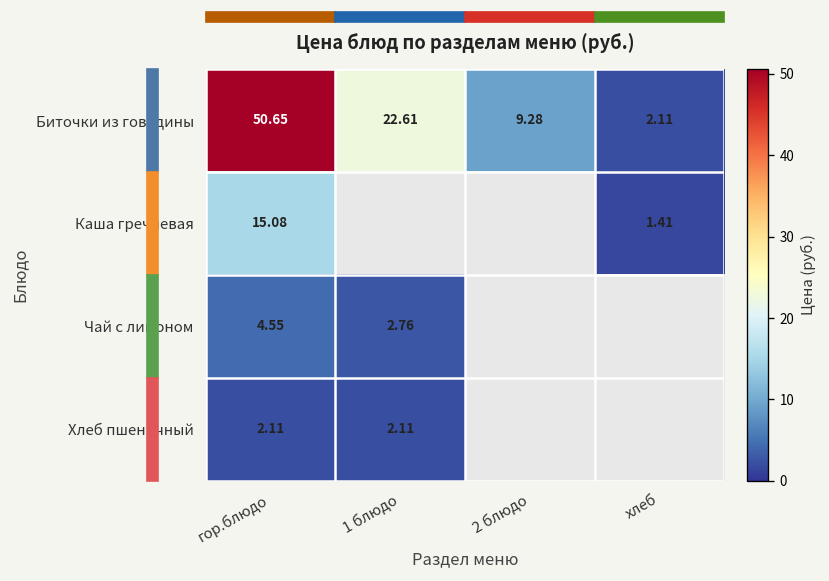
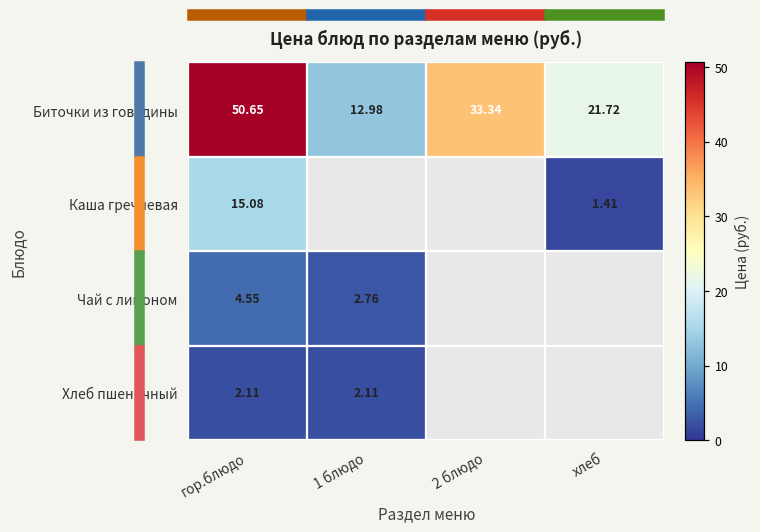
  {
    "Биточки из говядины": {
      "гор.блюдо": 50.65,
-     "1 блюдо": 22.61,
-     "2 блюдо": 9.28,
-     "хлеб": 2.11
+     "1 блюдо": 12.98,
+     "2 блюдо": 33.34,
+     "хлеб": 21.72
    },
    "Каша гречневая": {
      "гор.блюдо": 15.08,
      "хлеб": 1.41
    },
    "Чай с лимоном": {
      "гор.блюдо": 4.55,
      "1 блюдо": 2.76
    },
    "Хлеб пшеничный": {
      "гор.блюдо": 2.11,
      "1 блюдо": 2.11
    }
  }
